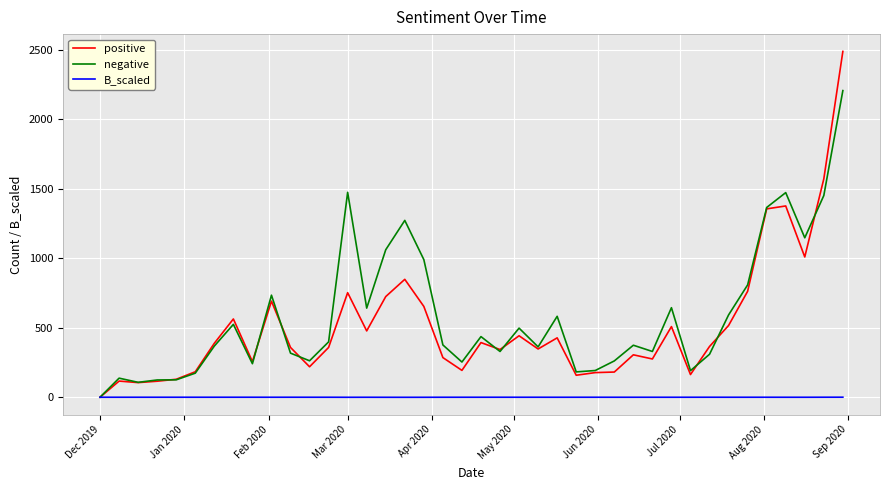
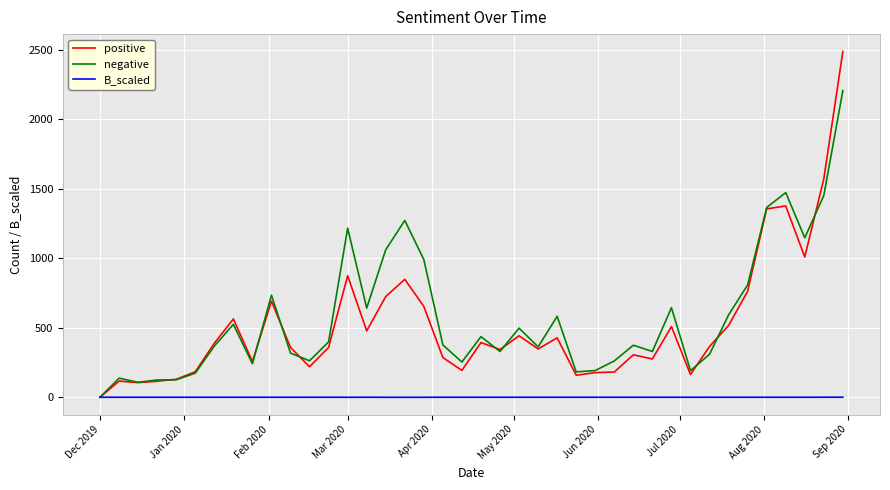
  {
    "positive": {
-     "Mar 2020": 750
+     "Mar 2020": 880
    },
    "negative": {
-     "Mar 2020": 1480
+     "Mar 2020": 1220
    },
    "B_scaled": {
      "Mar 2020": 0
    }
  }
